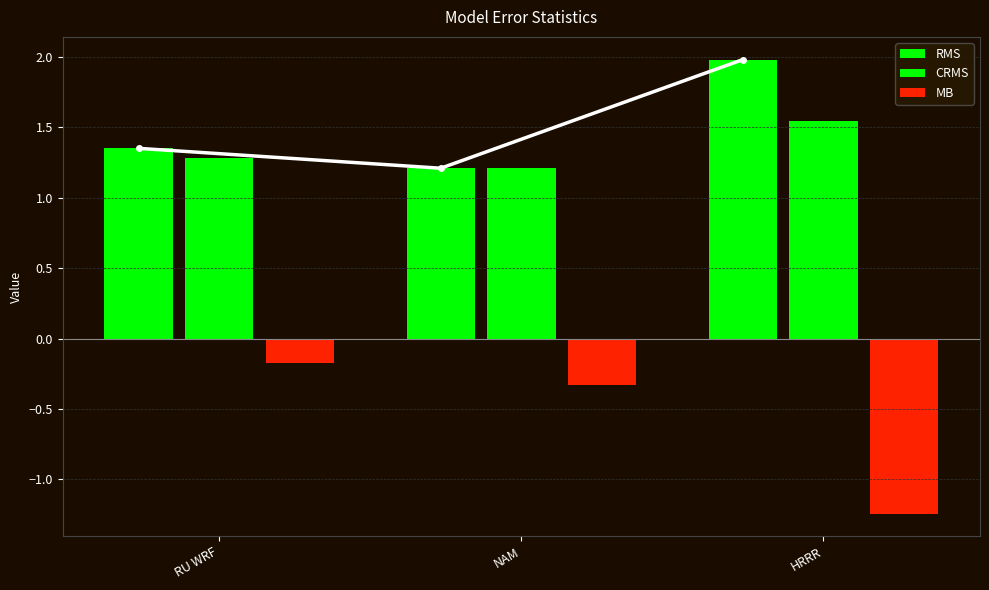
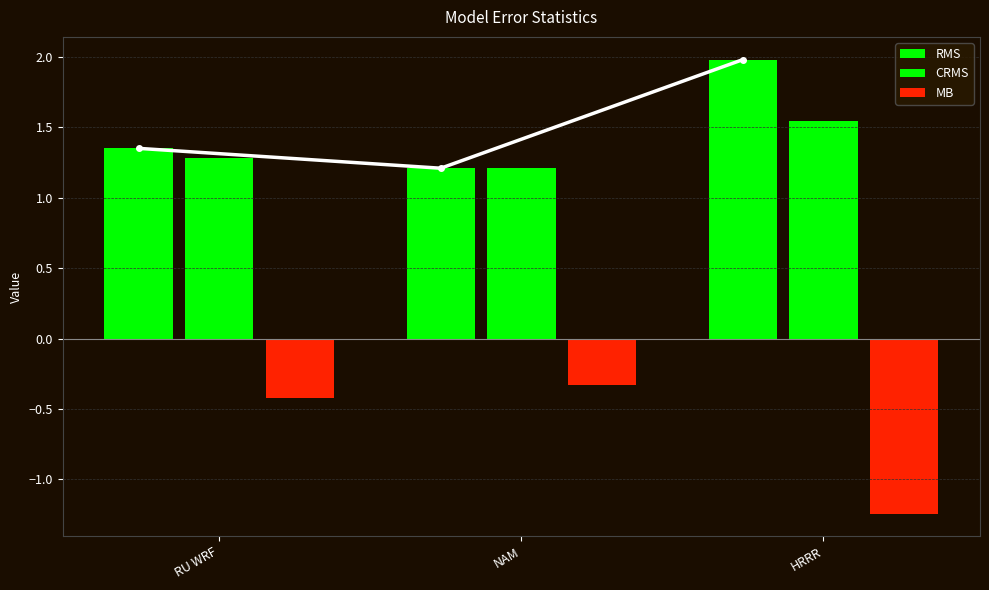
  {
    "MB": {
-     "RU WRF": -0.17,
+     "RU WRF": -0.42,
      "NAM": -0.33,
      "HRRR": -1.24
    }
  }
